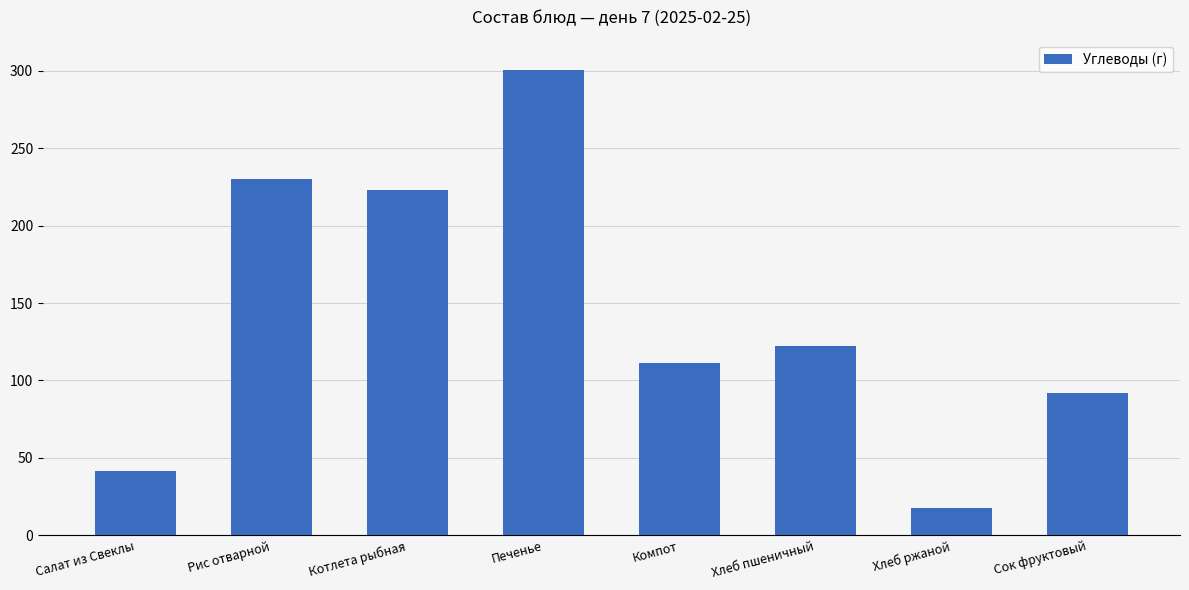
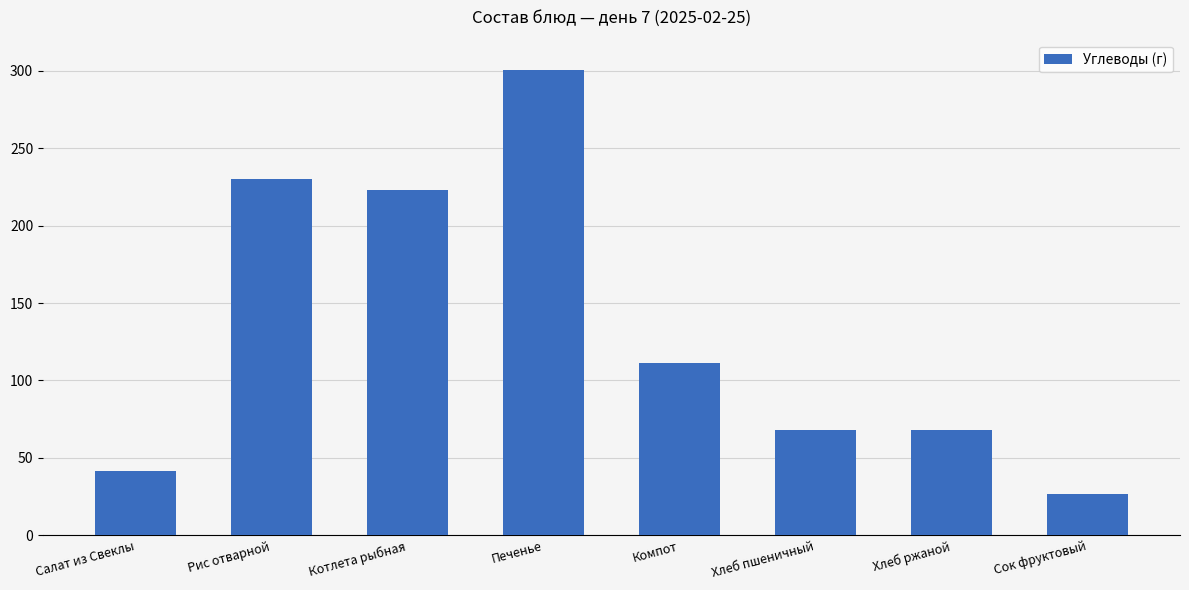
  {
    "Салат из Свеклы": 41,
    "Рис отварной": 230,
    "Котлета рыбная": 223,
    "Печенье": 301,
    "Компот": 111,
-   "Хлеб пшеничный": 123,
-   "Хлеб ржаной": 18,
-   "Сок фруктовый": 92
+   "Хлеб пшеничный": 68,
+   "Хлеб ржаной": 68,
+   "Сок фруктовый": 27
  }
